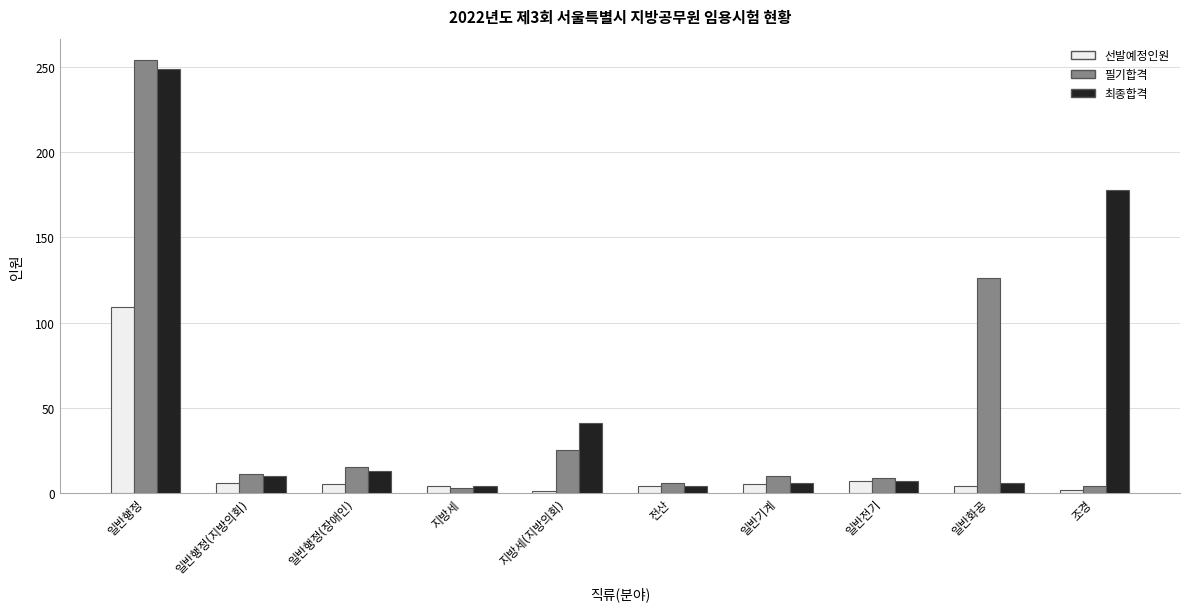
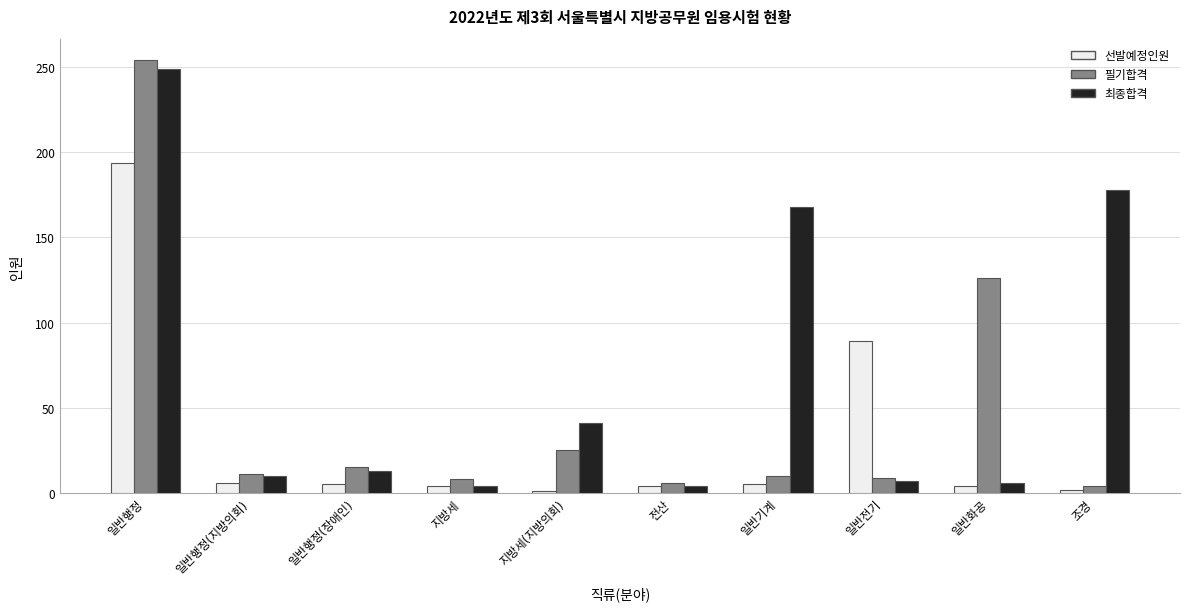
  {
    "선발예정인원": {
-     "일반행정": 109,
+     "일반행정": 194,
      "일반행정(지방의회)": 6,
      "일반행정(장애인)": 5,
      "지방세": 4,
      "전산": 4,
      "일반기계": 5,
-     "일반전기": 7,
+     "일반전기": 89,
      "일반화공": 4,
      "조경": 2
    },
    "필기합격": {
      "일반행정": 254,
      "일반행정(지방의회)": 11,
      "일반행정(장애인)": 15,
-     "지방세": 3,
+     "지방세": 8,
      "지방세(지방의회)": 25,
      "전산": 6,
      "일반기계": 10,
      "일반전기": 9,
      "일반화공": 126,
      "조경": 4
    },
    "최종합격": {
      "일반행정": 249,
      "일반행정(지방의회)": 10,
      "일반행정(장애인)": 13,
      "지방세": 4,
      "지방세(지방의회)": 41,
      "전산": 4,
-     "일반기계": 6,
+     "일반기계": 168,
      "일반전기": 7,
      "일반화공": 6,
      "조경": 178
    }
  }
